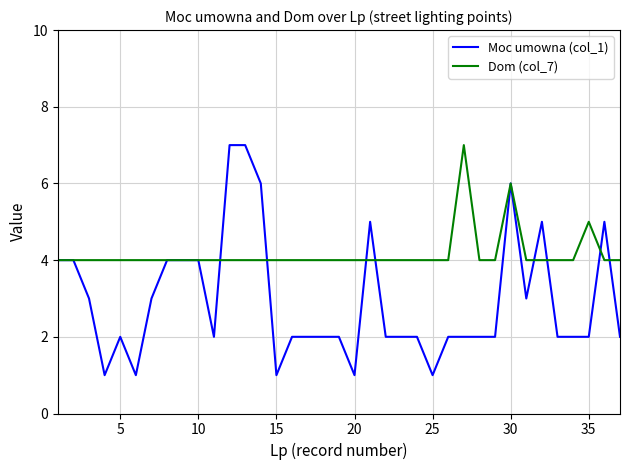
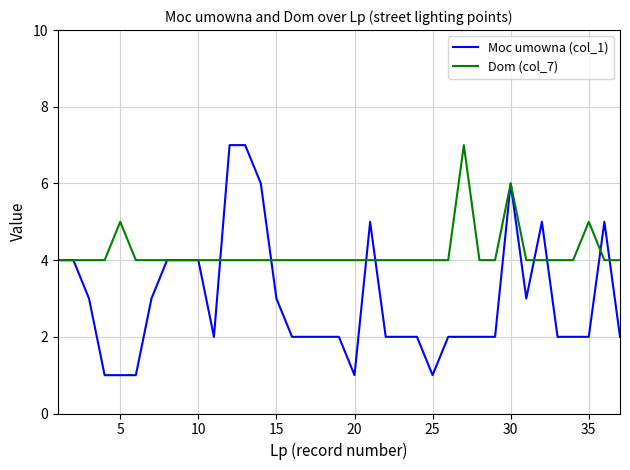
  {
    "Moc umowna (col_1)": {
-     "5": 2,
-     "15": 1,
+     "5": 1,
+     "15": 3,
      "20": 1,
      "25": 1,
      "35": 2
    },
    "Dom (col_7)": {
-     "5": 4,
+     "5": 5,
      "15": 4,
      "20": 4,
      "25": 4,
      "35": 5
    }
  }
